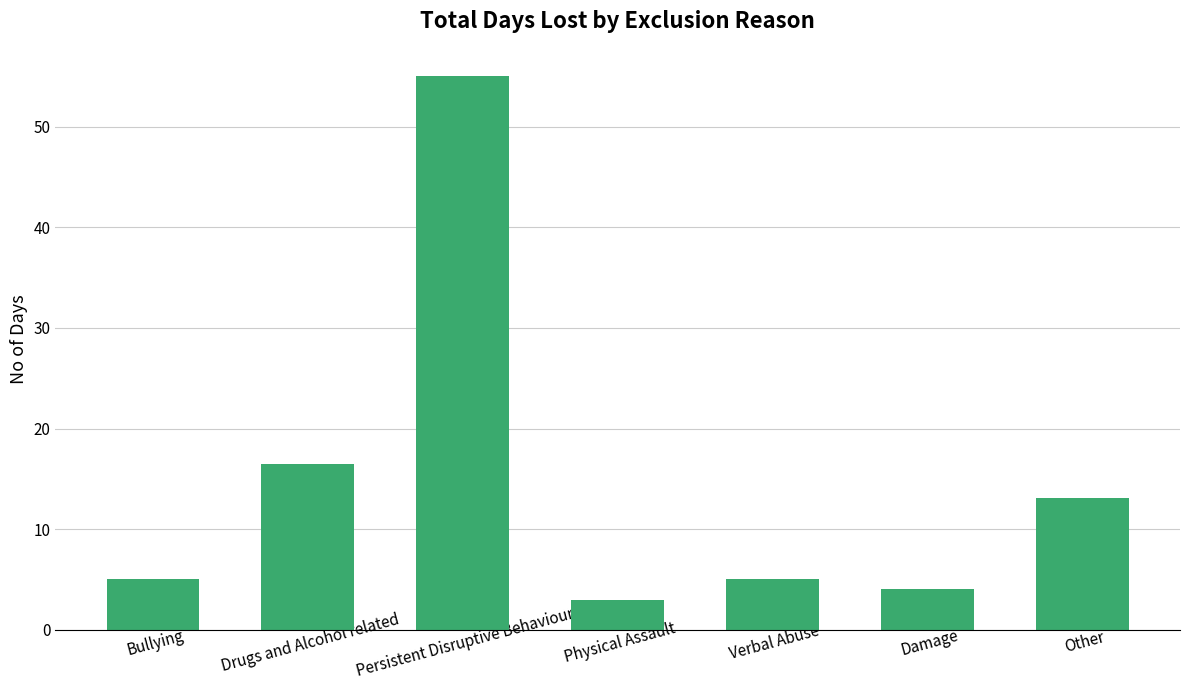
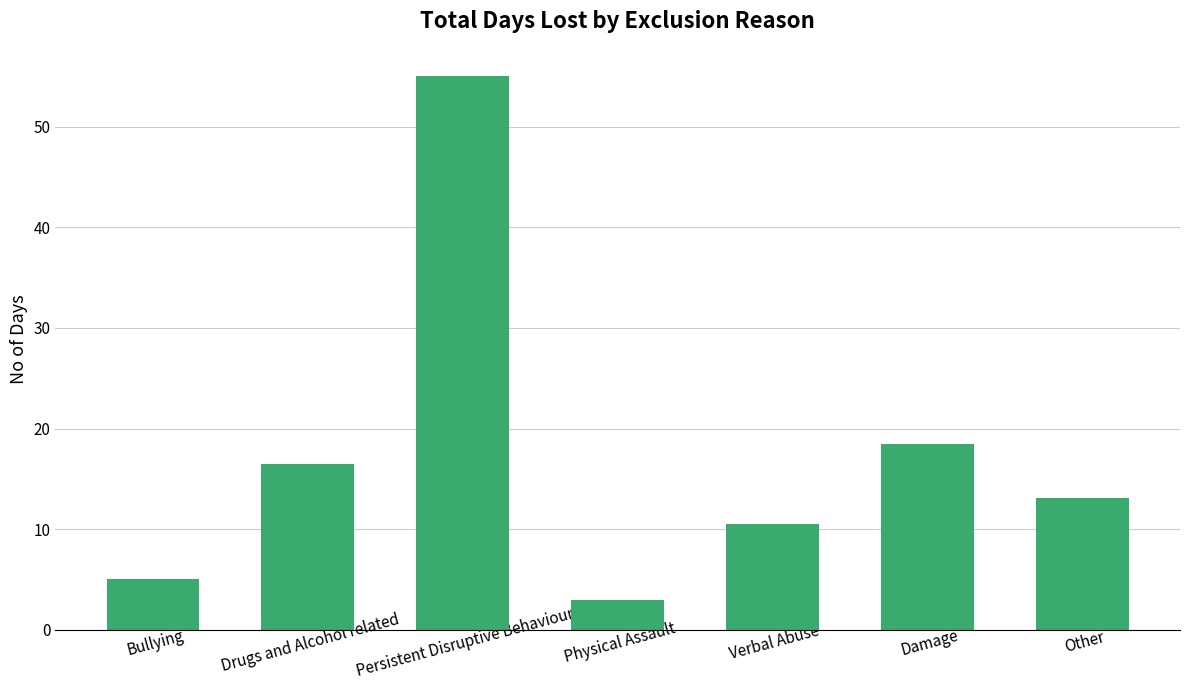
  {
    "Bullying": 5.0,
    "Drugs and Alcohol related": 16.5,
    "Persistent Disruptive Behaviour": 55.0,
    "Physical Assault": 3.0,
-   "Verbal Abuse": 5.0,
-   "Damage": 4.0,
+   "Verbal Abuse": 10.5,
+   "Damage": 18.5,
    "Other": 13.1
  }
